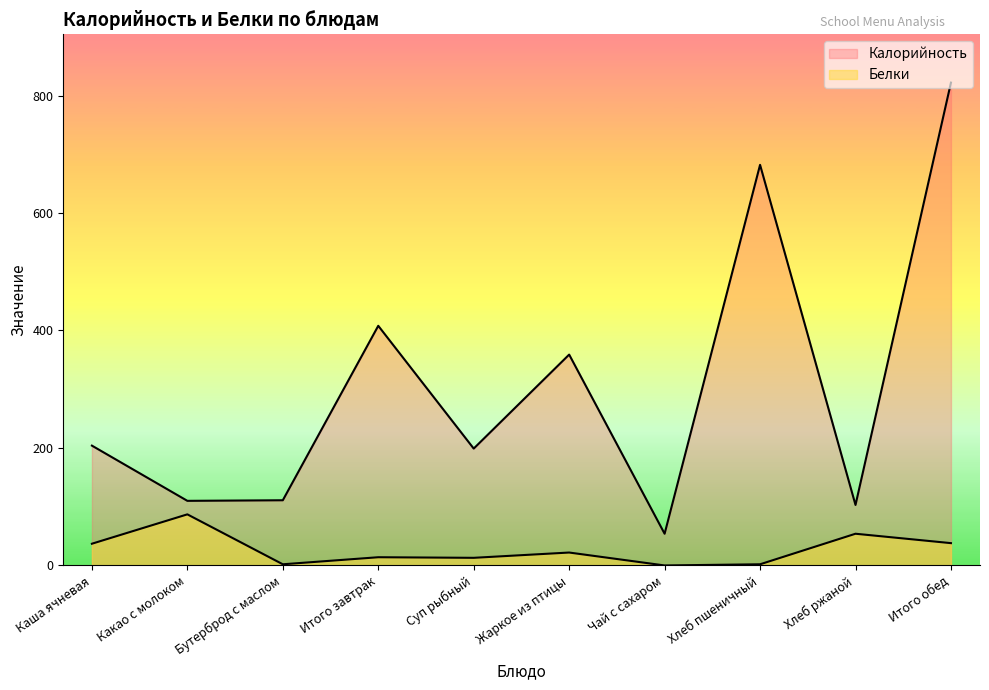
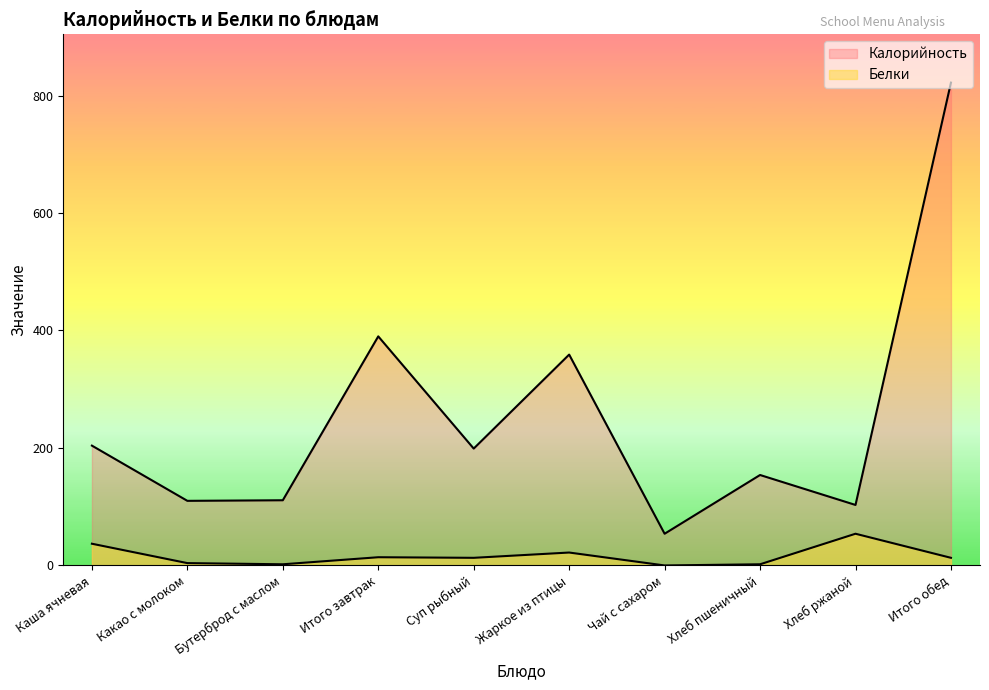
  {
    "Калорийность": {
      "Каша ячневая": 200,
      "Какао с молоком": 110,
      "Бутерброд с маслом": 110,
-     "Итого завтрак": 410,
+     "Итого завтрак": 390,
      "Суп рыбный": 200,
      "Жаркое из птицы": 360,
      "Чай с сахаром": 50,
-     "Хлеб пшеничный": 680,
+     "Хлеб пшеничный": 150,
      "Хлеб ржаной": 100
    },
    "Белки": {
      "Каша ячневая": 40,
-     "Какао с молоком": 90,
+     "Какао с молоком": 0,
      "Бутерброд с маслом": 0,
      "Итого завтрак": 10,
      "Суп рыбный": 10,
      "Жаркое из птицы": 20,
      "Чай с сахаром": 0,
      "Хлеб пшеничный": 0,
      "Хлеб ржаной": 50,
-     "Итого обед": 40
+     "Итого обед": 10
    }
  }
